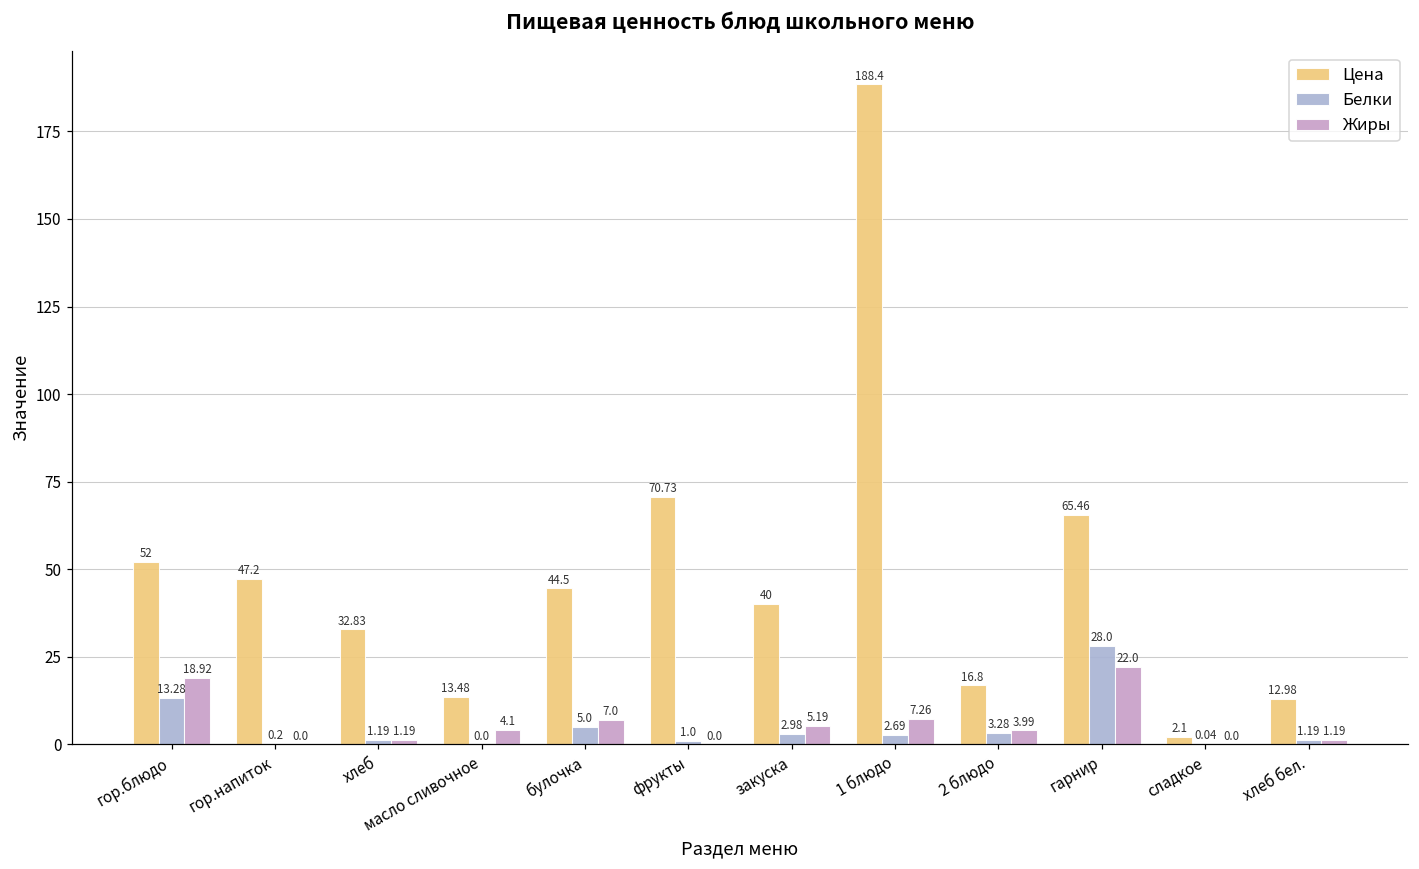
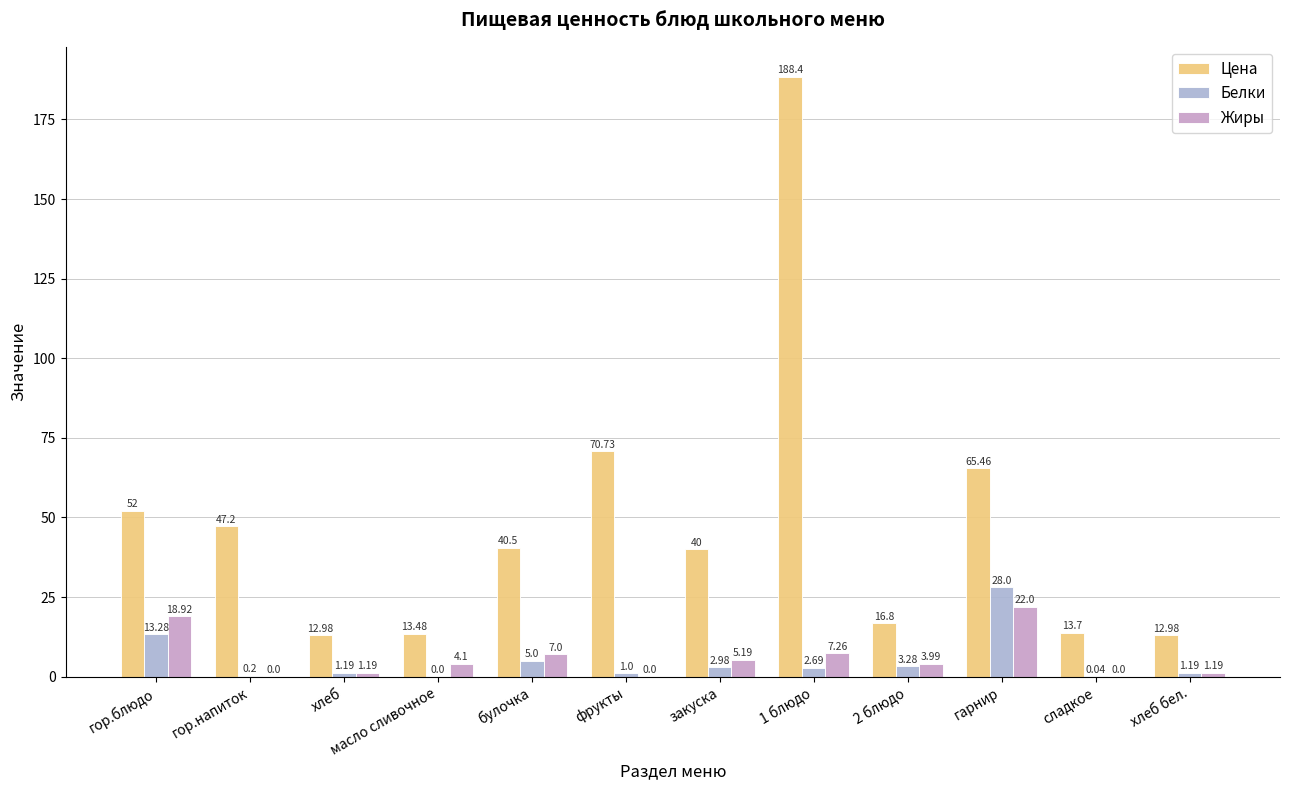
  {
    "Цена": {
      "гор.блюдо": 52,
      "гор.напиток": 47.2,
-     "хлеб": 32.83,
+     "хлеб": 12.98,
      "масло сливочное": 13.48,
-     "булочка": 44.5,
+     "булочка": 40.5,
      "фрукты": 70.73,
      "закуска": 40,
      "1 блюдо": 188.4,
      "2 блюдо": 16.8,
      "гарнир": 65.46,
-     "сладкое": 2.1,
+     "сладкое": 13.7,
      "хлеб бел.": 12.98
    }
  }
